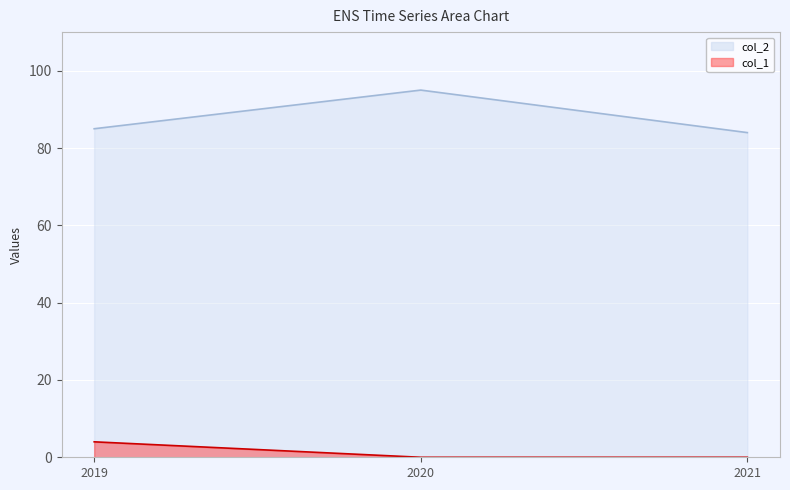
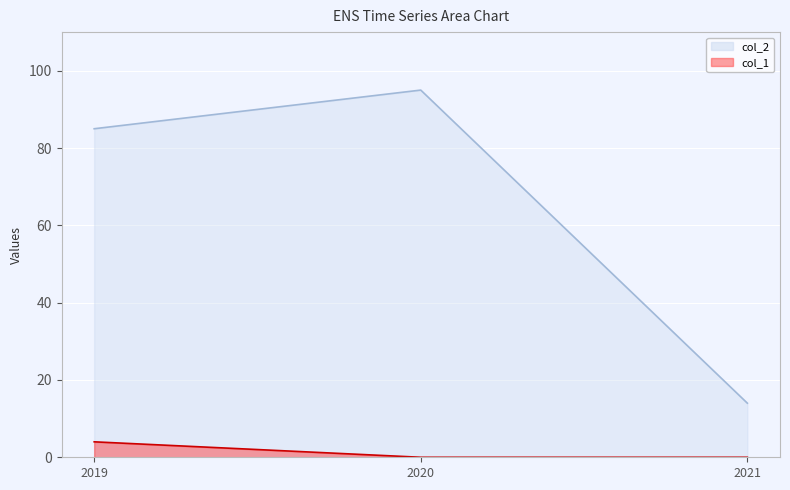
  {
    "col_2": {
      "2019": 85,
      "2020": 95,
-     "2021": 84
+     "2021": 14
    },
    "col_1": {
      "2019": 4,
      "2020": 0,
      "2021": 0
    }
  }
